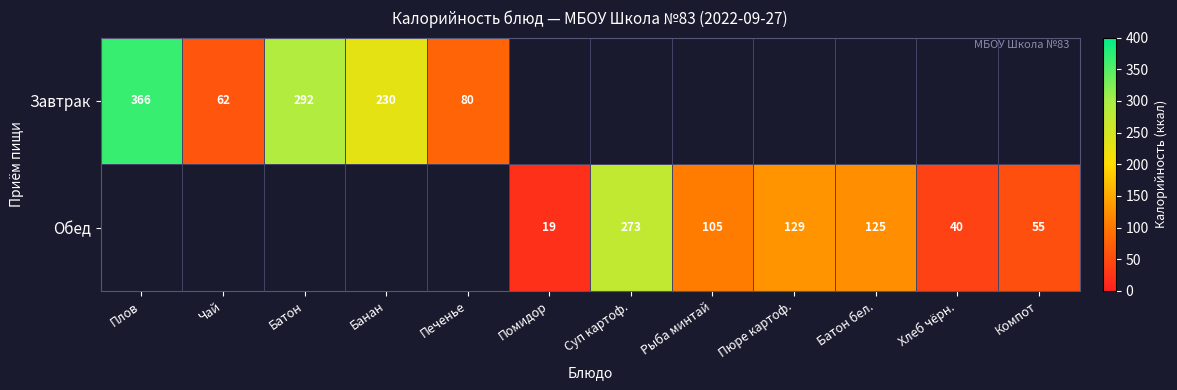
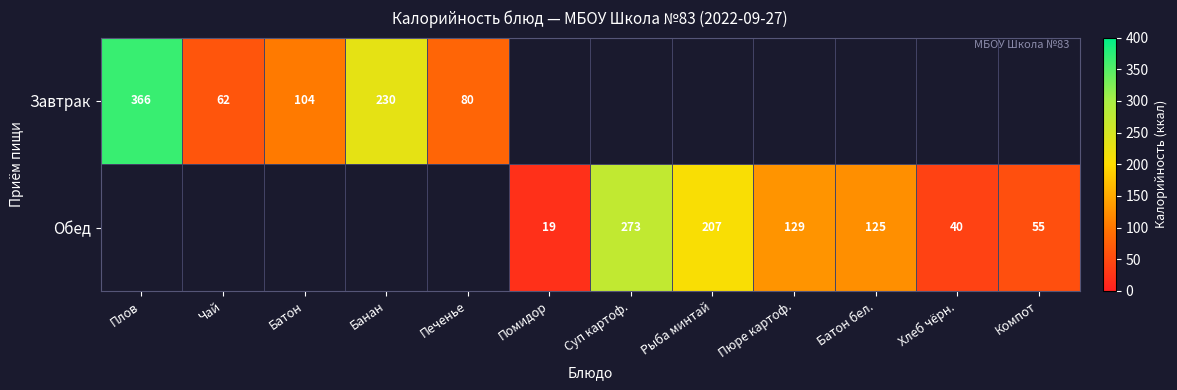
  {
    "Завтрак": {
      "Плов": 366,
      "Чай": 62,
-     "Батон": 292,
+     "Батон": 104,
      "Банан": 230,
      "Печенье": 80
    },
    "Обед": {
      "Помидор": 19,
      "Суп картоф.": 273,
-     "Рыба минтай": 105,
+     "Рыба минтай": 207,
      "Пюре картоф.": 129,
      "Батон бел.": 125,
      "Хлеб чёрн.": 40,
      "Компот": 55
    }
  }
